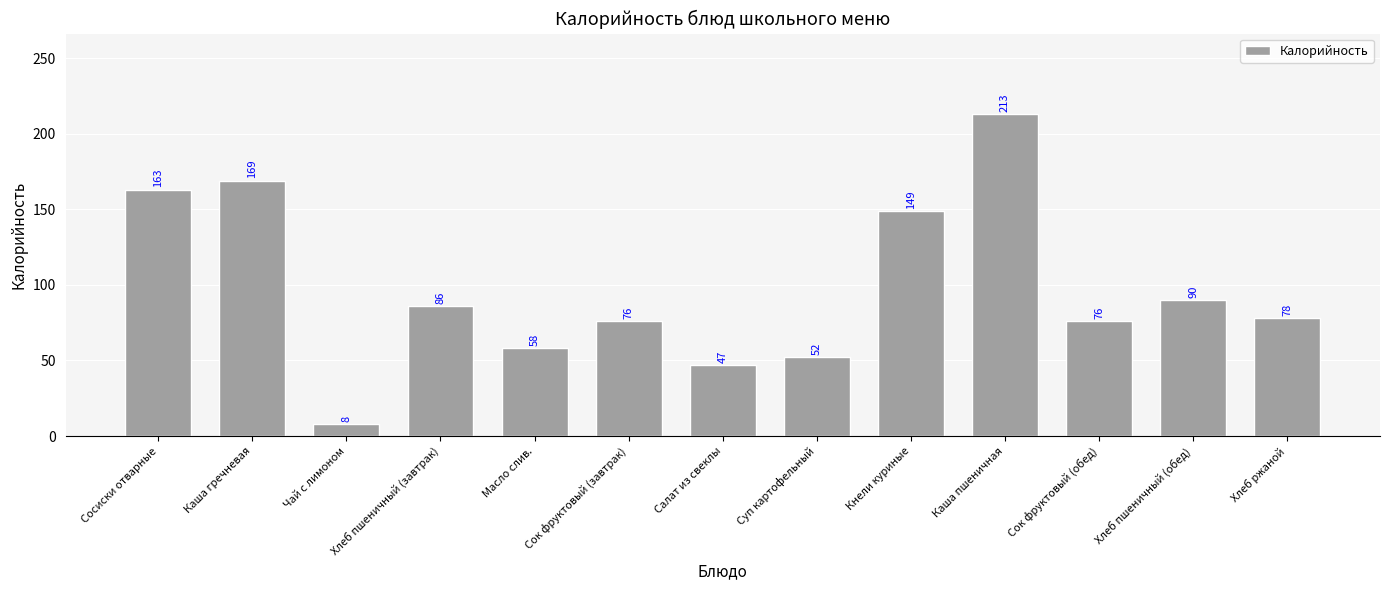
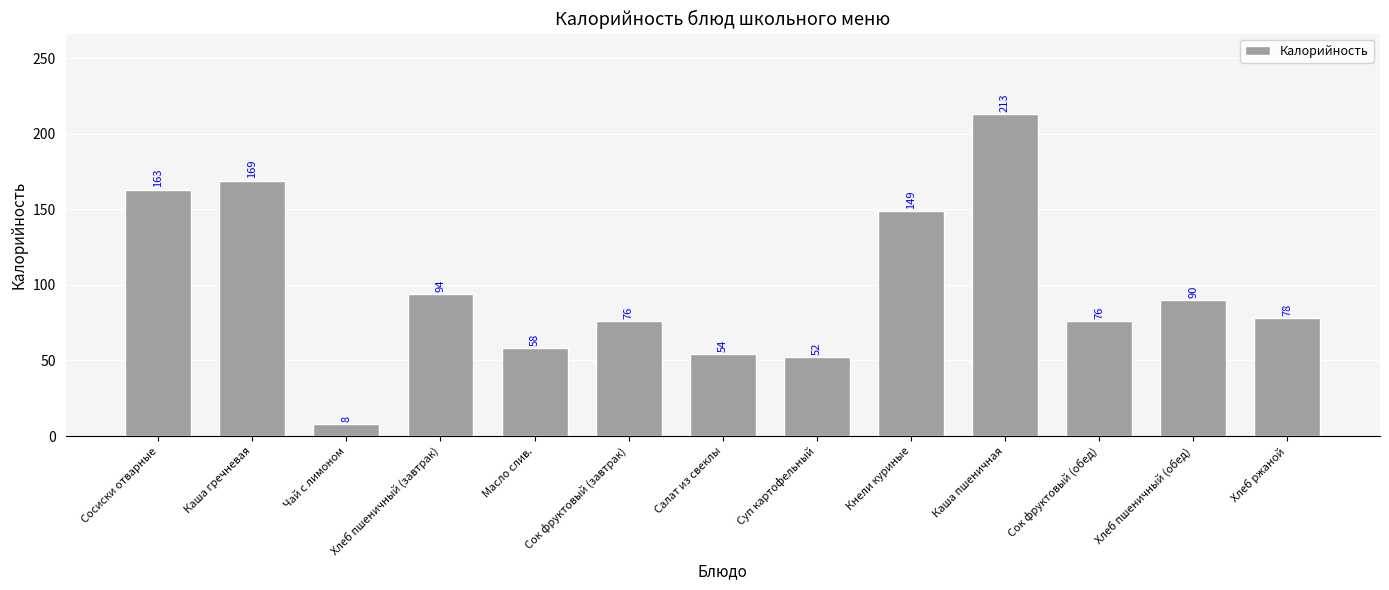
  {
    "Сосиски отварные": 163,
    "Каша гречневая": 169,
    "Чай с лимоном": 8,
-   "Хлеб пшеничный (завтрак)": 86,
+   "Хлеб пшеничный (завтрак)": 94,
    "Масло слив.": 58,
    "Сок фруктовый (завтрак)": 76,
-   "Салат из свеклы": 47,
+   "Салат из свеклы": 54,
    "Суп картофельный": 52,
    "Кнели куриные": 149,
    "Каша пшеничная": 213,
    "Сок фруктовый (обед)": 76,
    "Хлеб пшеничный (обед)": 90,
    "Хлеб ржаной": 78
  }
